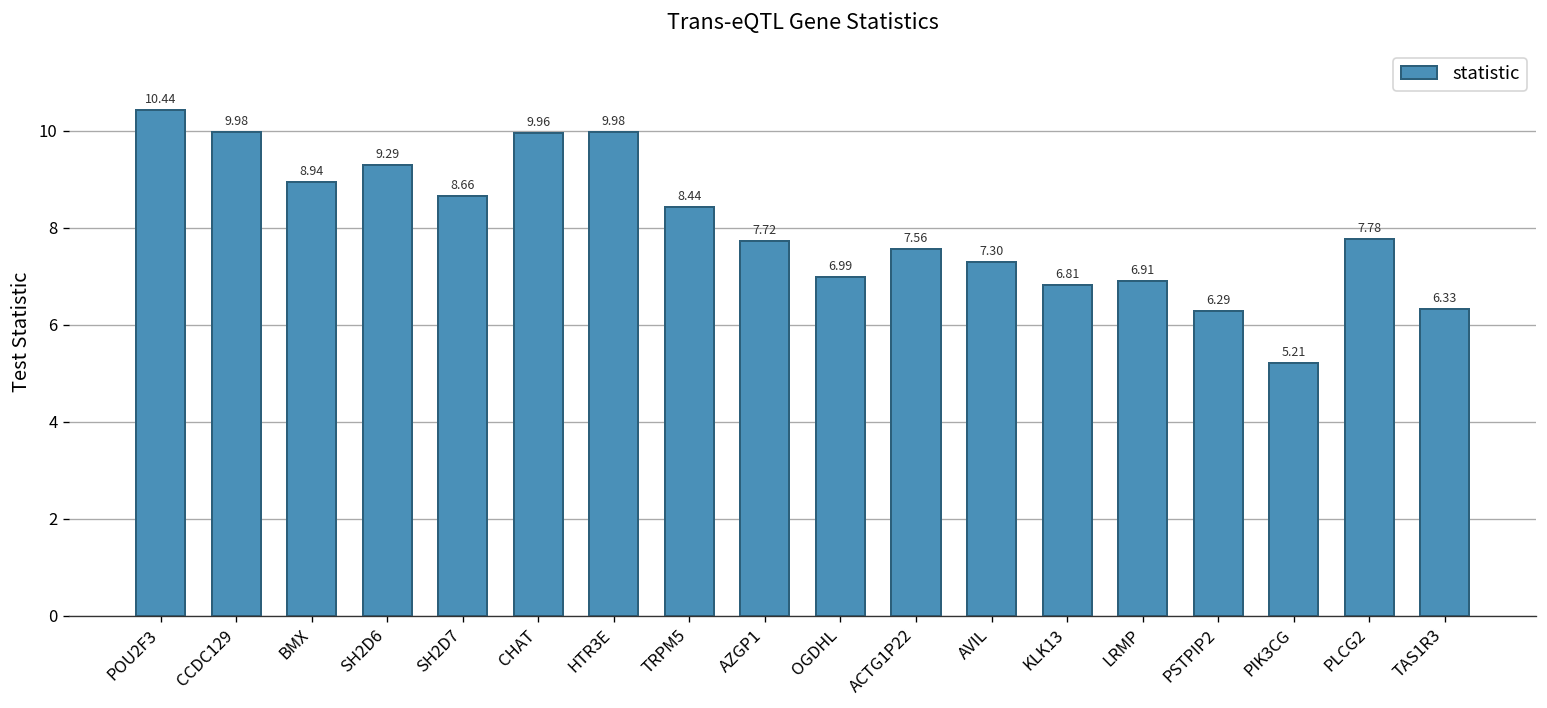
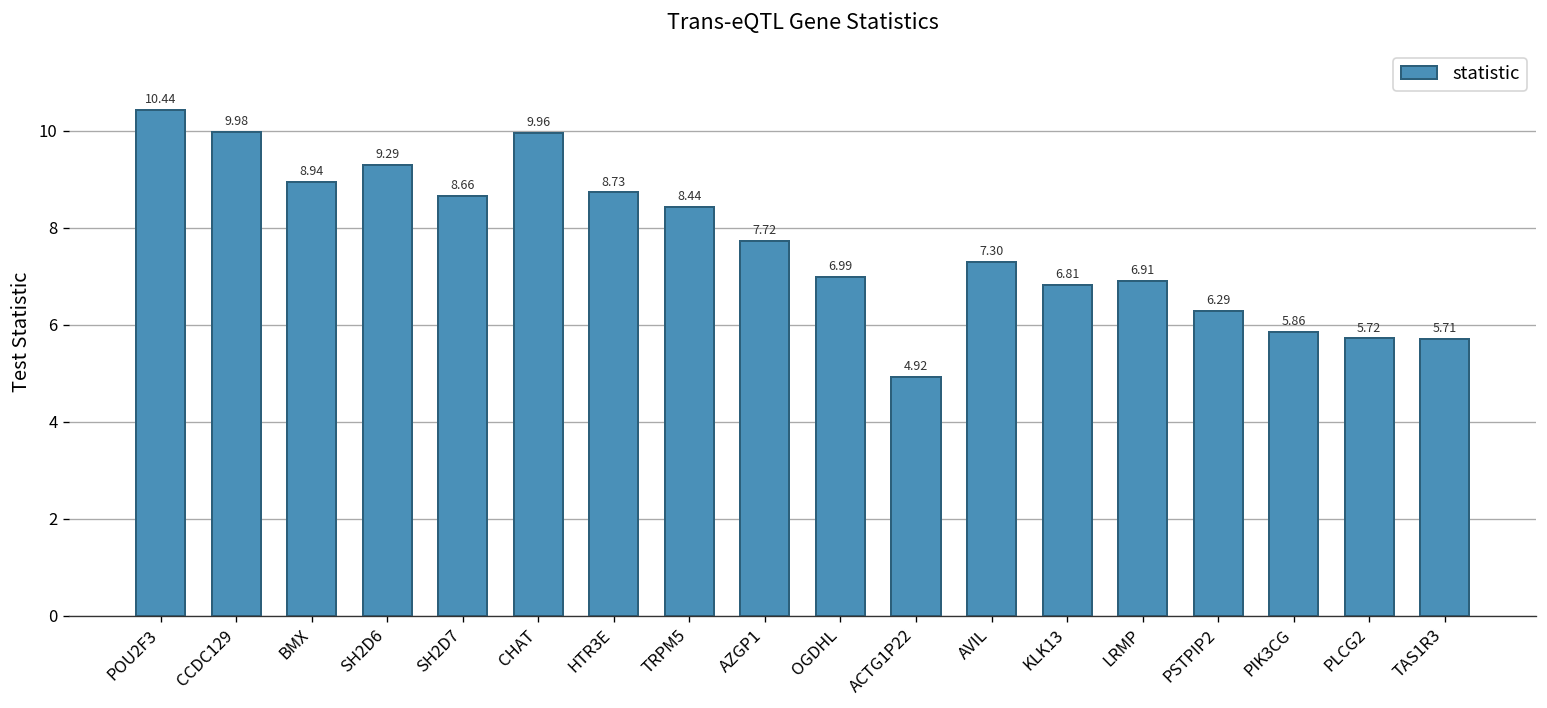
  {
    "POU2F3": 10.44,
    "CCDC129": 9.98,
    "BMX": 8.94,
    "SH2D6": 9.29,
    "SH2D7": 8.66,
    "CHAT": 9.96,
-   "HTR3E": 9.98,
+   "HTR3E": 8.73,
    "TRPM5": 8.44,
    "AZGP1": 7.72,
    "OGDHL": 6.99,
-   "ACTG1P22": 7.56,
+   "ACTG1P22": 4.92,
    "AVIL": 7.30,
    "KLK13": 6.81,
    "LRMP": 6.91,
    "PSTPIP2": 6.29,
-   "PIK3CG": 5.21,
-   "PLCG2": 7.78,
-   "TAS1R3": 6.33
+   "PIK3CG": 5.86,
+   "PLCG2": 5.72,
+   "TAS1R3": 5.71
  }
